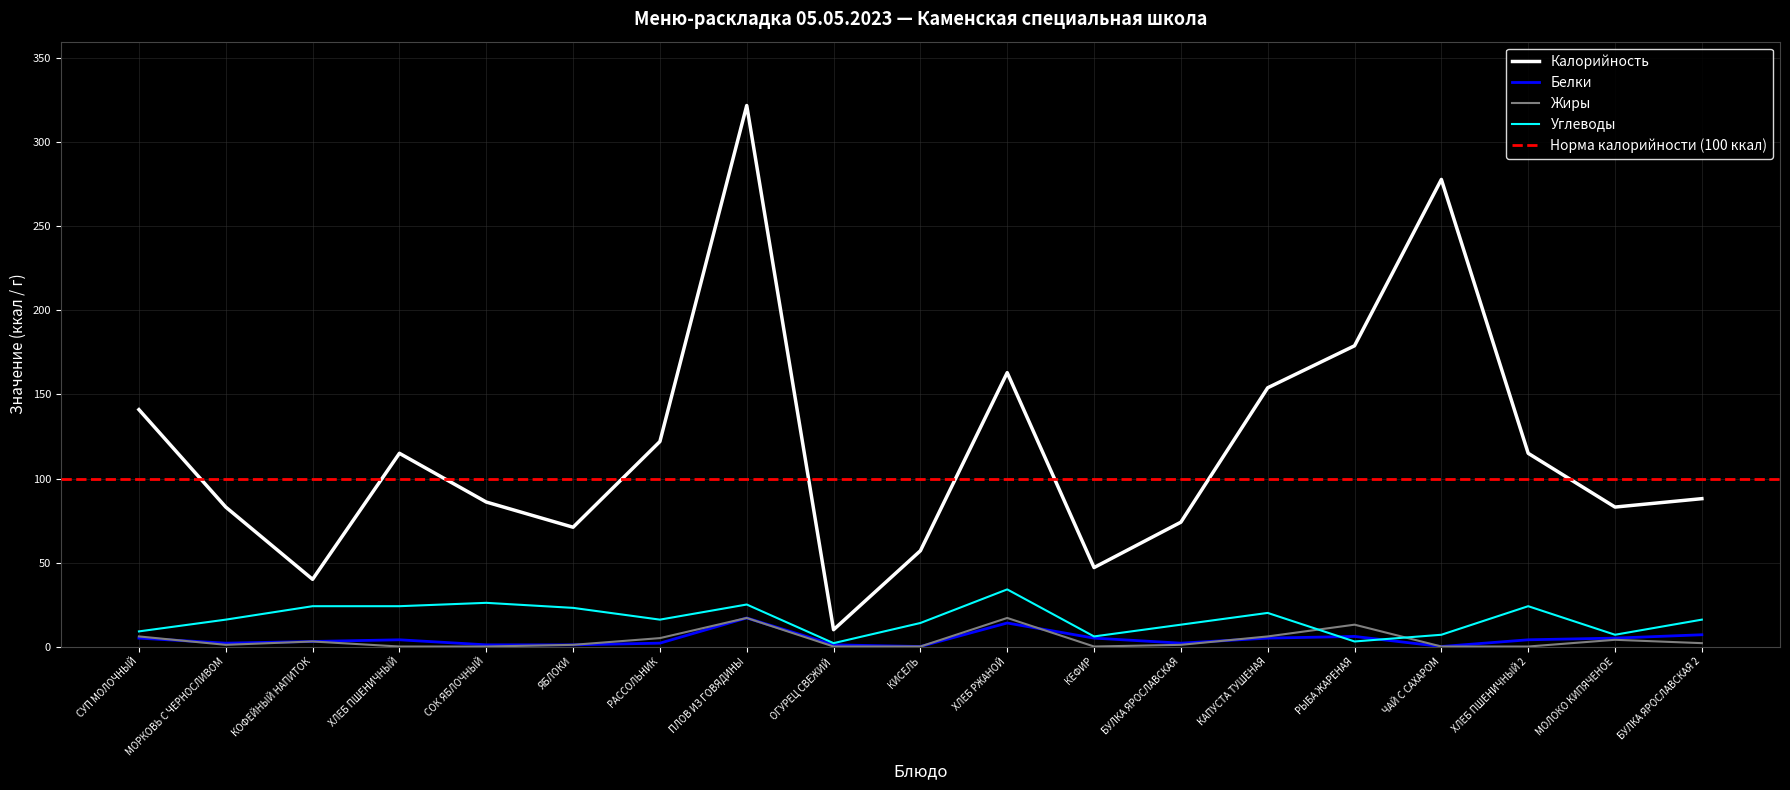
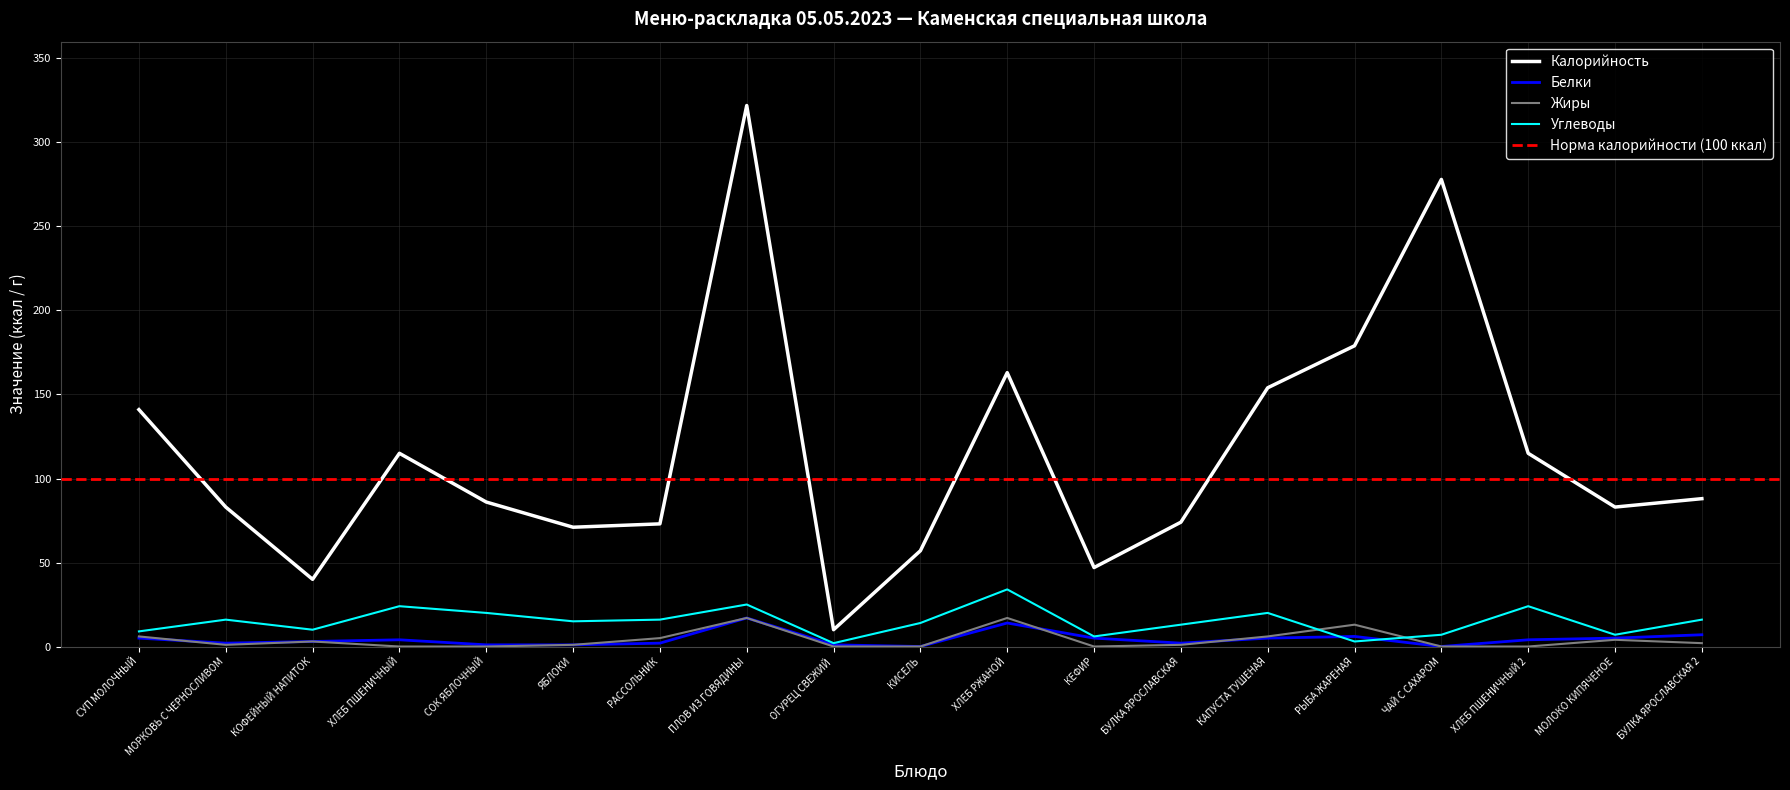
  {
    "Калорийность": {
      "СУП МОЛОЧНЫЙ": 141,
      "МОРКОВЬ С ЧЕРНОСЛИВОМ": 83,
      "КОФЕЙНЫЙ НАПИТОК": 40,
      "ХЛЕБ ПШЕНИЧНЫЙ": 115,
      "СОК ЯБЛОЧНЫЙ": 86,
      "ЯБЛОКИ": 71,
-     "РАССОЛЬНИК": 122,
+     "РАССОЛЬНИК": 73,
      "ПЛОВ ИЗ ГОВЯДИНЫ": 322,
      "ОГУРЕЦ СВЕЖИЙ": 10,
      "КИСЕЛЬ": 57,
      "ХЛЕБ РЖАНОЙ": 163,
      "КЕФИР": 47,
      "БУЛКА ЯРОСЛАВСКАЯ": 74,
      "КАПУСТА ТУШЕНАЯ": 154,
      "РЫБА ЖАРЕНАЯ": 179,
      "ЧАЙ С САХАРОМ": 278,
      "ХЛЕБ ПШЕНИЧНЫЙ 2": 115,
      "МОЛОКО КИПЯЧЕНОЕ": 83,
      "БУЛКА ЯРОСЛАВСКАЯ 2": 88
    },
    "Белки": {
      "ХЛЕБ ПШЕНИЧНЫЙ": 4,
      "РАССОЛЬНИК": 2,
      "ХЛЕБ РЖАНОЙ": 14,
      "РЫБА ЖАРЕНАЯ": 6,
      "ХЛЕБ ПШЕНИЧНЫЙ 2": 4,
      "БУЛКА ЯРОСЛАВСКАЯ 2": 7
    },
    "Жиры": {
      "ХЛЕБ ПШЕНИЧНЫЙ": 0,
      "РАССОЛЬНИК": 5,
      "ХЛЕБ РЖАНОЙ": 17,
      "КЕФИР": 0,
      "РЫБА ЖАРЕНАЯ": 13,
      "ХЛЕБ ПШЕНИЧНЫЙ 2": 0,
      "БУЛКА ЯРОСЛАВСКАЯ 2": 2
    },
    "Углеводы": {
      "СУП МОЛОЧНЫЙ": 9,
      "МОРКОВЬ С ЧЕРНОСЛИВОМ": 16,
-     "КОФЕЙНЫЙ НАПИТОК": 24,
+     "КОФЕЙНЫЙ НАПИТОК": 10,
      "ХЛЕБ ПШЕНИЧНЫЙ": 24,
-     "СОК ЯБЛОЧНЫЙ": 26,
-     "ЯБЛОКИ": 23,
+     "СОК ЯБЛОЧНЫЙ": 20,
+     "ЯБЛОКИ": 15,
      "РАССОЛЬНИК": 16,
      "ПЛОВ ИЗ ГОВЯДИНЫ": 25,
      "КИСЕЛЬ": 14,
      "ХЛЕБ РЖАНОЙ": 34,
      "БУЛКА ЯРОСЛАВСКАЯ": 13,
      "КАПУСТА ТУШЕНАЯ": 20,
      "РЫБА ЖАРЕНАЯ": 3,
      "ЧАЙ С САХАРОМ": 7,
      "ХЛЕБ ПШЕНИЧНЫЙ 2": 24,
      "МОЛОКО КИПЯЧЕНОЕ": 7,
      "БУЛКА ЯРОСЛАВСКАЯ 2": 16
    }
  }
